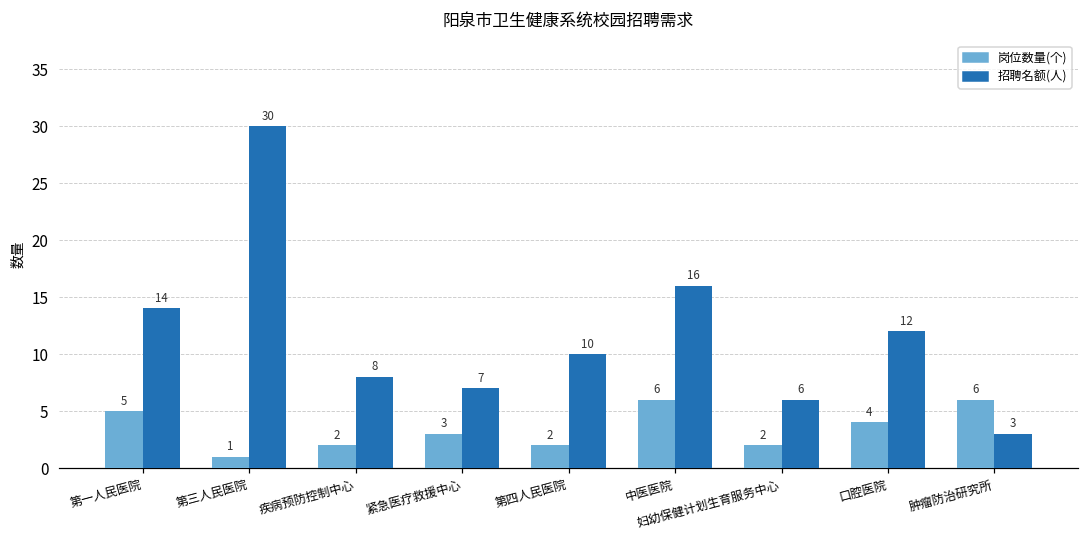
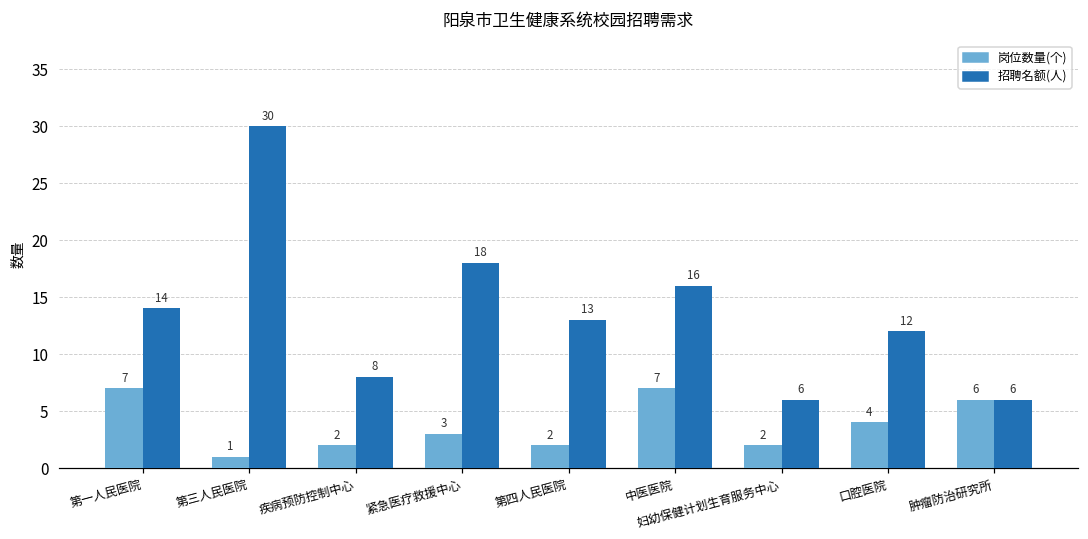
  {
    "岗位数量(个)": {
-     "第一人民医院": 5,
+     "第一人民医院": 7,
      "第三人民医院": 1,
      "疾病预防控制中心": 2,
      "紧急医疗救援中心": 3,
      "第四人民医院": 2,
-     "中医医院": 6,
+     "中医医院": 7,
      "妇幼保健计划生育服务中心": 2,
      "口腔医院": 4,
      "肿瘤防治研究所": 6
    },
    "招聘名额(人)": {
      "第一人民医院": 14,
      "第三人民医院": 30,
      "疾病预防控制中心": 8,
-     "紧急医疗救援中心": 7,
-     "第四人民医院": 10,
+     "紧急医疗救援中心": 18,
+     "第四人民医院": 13,
      "中医医院": 16,
      "妇幼保健计划生育服务中心": 6,
      "口腔医院": 12,
-     "肿瘤防治研究所": 3
+     "肿瘤防治研究所": 6
    }
  }
